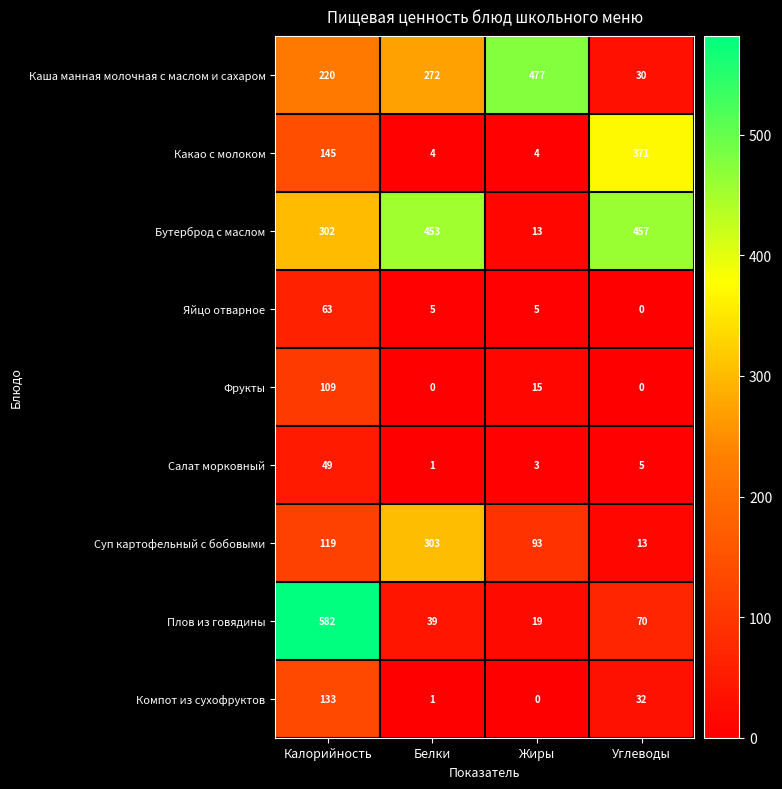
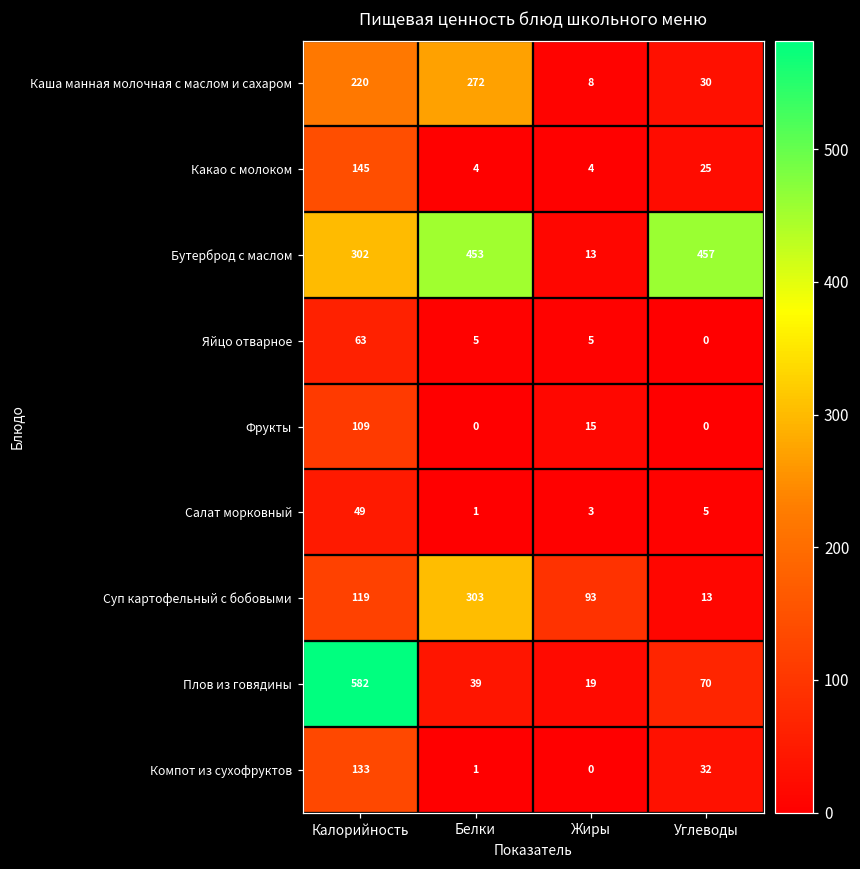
  {
    "Каша манная молочная с маслом и сахаром": {
      "Калорийность": 220,
      "Белки": 272,
-     "Жиры": 477,
+     "Жиры": 8,
      "Углеводы": 30
    },
    "Какао с молоком": {
      "Калорийность": 145,
      "Белки": 4,
      "Жиры": 4,
-     "Углеводы": 371
+     "Углеводы": 25
    },
    "Бутерброд с маслом": {
      "Калорийность": 302,
      "Белки": 453,
      "Жиры": 13,
      "Углеводы": 457
    },
    "Яйцо отварное": {
      "Калорийность": 63,
      "Белки": 5,
      "Жиры": 5,
      "Углеводы": 0
    },
    "Фрукты": {
      "Калорийность": 109,
      "Белки": 0,
      "Жиры": 15,
      "Углеводы": 0
    },
    "Салат морковный": {
      "Калорийность": 49,
      "Белки": 1,
      "Жиры": 3,
      "Углеводы": 5
    },
    "Суп картофельный с бобовыми": {
      "Калорийность": 119,
      "Белки": 303,
      "Жиры": 93,
      "Углеводы": 13
    },
    "Плов из говядины": {
      "Калорийность": 582,
      "Белки": 39,
      "Жиры": 19,
      "Углеводы": 70
    },
    "Компот из сухофруктов": {
      "Калорийность": 133,
      "Белки": 1,
      "Жиры": 0,
      "Углеводы": 32
    }
  }
